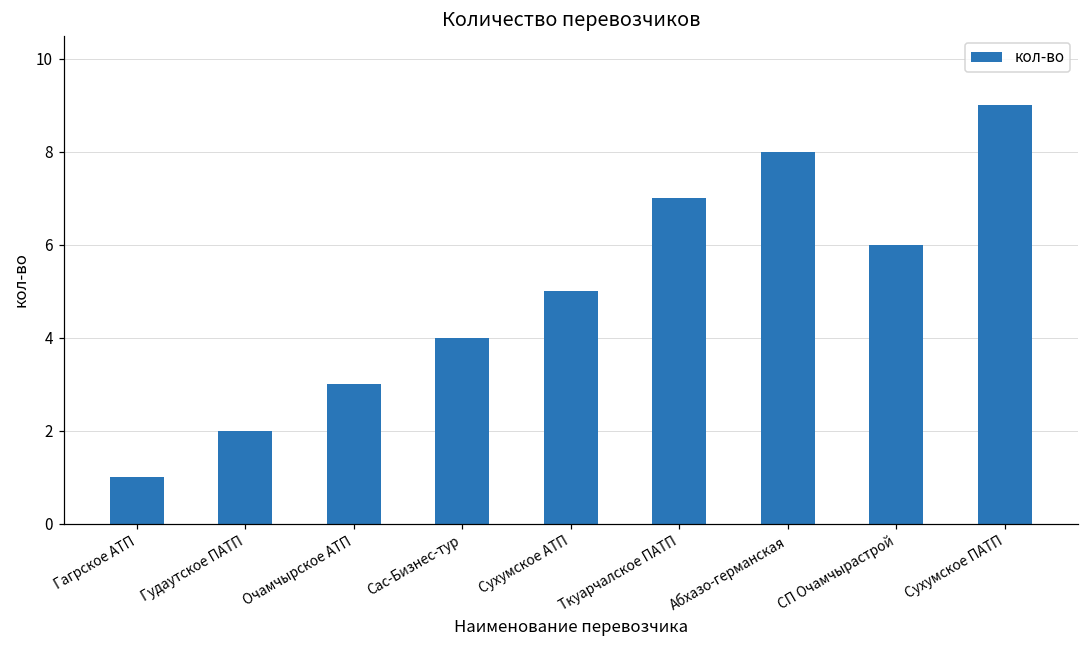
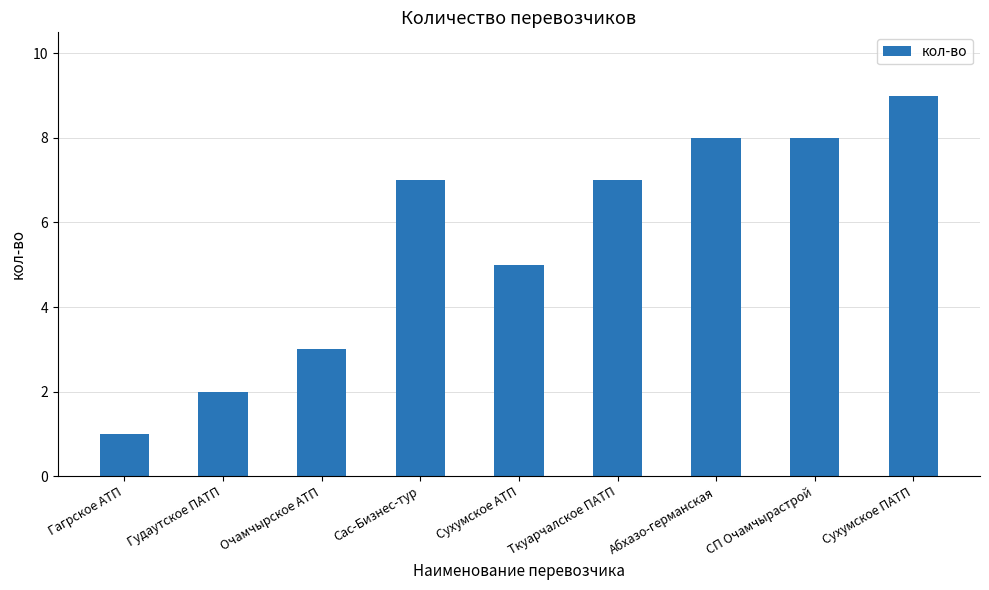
  {
    "Гагрское АТП": 1,
    "Гудаутское ПАТП": 2,
    "Очамчырское АТП": 3,
-   "Сас-Бизнес-тур": 4,
+   "Сас-Бизнес-тур": 7,
    "Сухумское АТП": 5,
    "Ткуарчалское ПАТП": 7,
    "Абхазо-германская": 8,
-   "СП Очамчырастрой": 6,
+   "СП Очамчырастрой": 8,
    "Сухумское ПАТП": 9
  }
